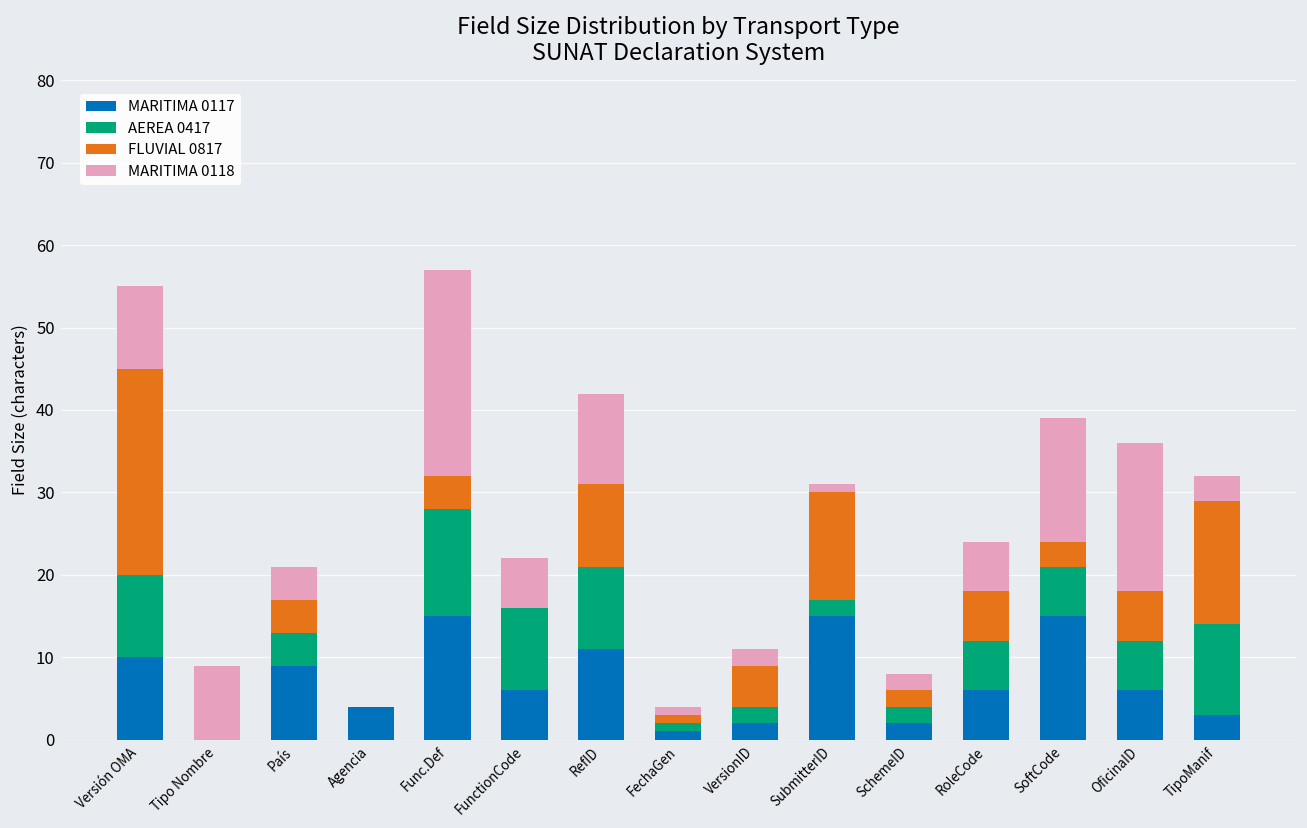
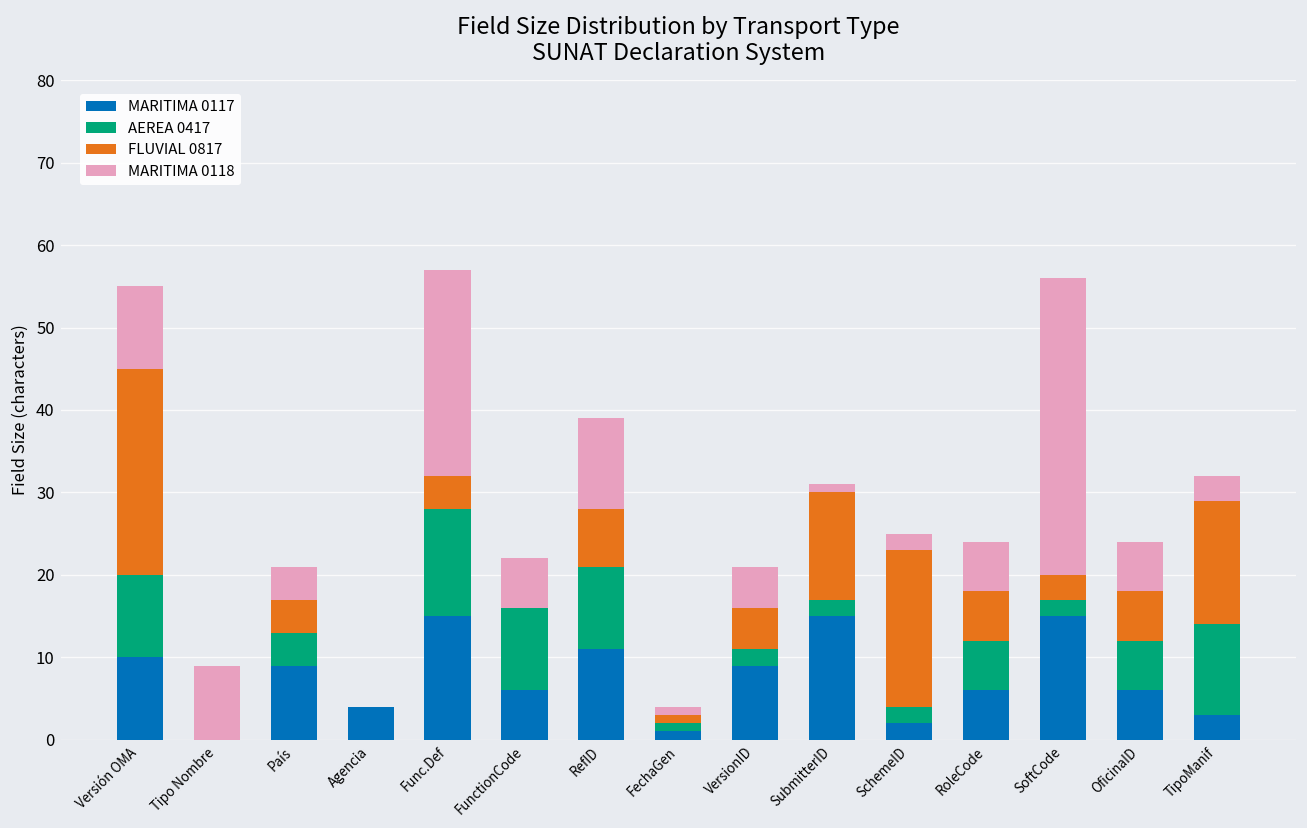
  {
    "MARITIMA 0117": {
      "Versión OMA": 10,
      "Tipo Nombre": 0,
      "País": 9,
      "Agencia": 4,
      "Func.Def": 15,
      "FunctionCode": 6,
      "RefID": 11,
      "FechaGen": 1,
-     "VersionID": 2,
+     "VersionID": 9,
      "SubmitterID": 15,
      "SchemeID": 2,
      "RoleCode": 6,
      "SoftCode": 15,
      "OficinaID": 6,
      "TipoManif": 3
    },
    "AEREA 0417": {
      "Versión OMA": 10,
      "Tipo Nombre": 0,
      "País": 4,
      "Agencia": 0,
      "Func.Def": 13,
      "FunctionCode": 10,
      "RefID": 10,
      "FechaGen": 1,
      "VersionID": 2,
      "SubmitterID": 2,
      "SchemeID": 2,
      "RoleCode": 6,
-     "SoftCode": 6,
+     "SoftCode": 2,
      "OficinaID": 6,
      "TipoManif": 11
    },
    "FLUVIAL 0817": {
      "Versión OMA": 25,
      "Tipo Nombre": 0,
      "País": 4,
      "Agencia": 0,
      "Func.Def": 4,
      "FunctionCode": 0,
-     "RefID": 10,
+     "RefID": 7,
      "FechaGen": 1,
      "VersionID": 5,
      "SubmitterID": 13,
-     "SchemeID": 2,
+     "SchemeID": 19,
      "RoleCode": 6,
      "SoftCode": 3,
      "OficinaID": 6,
      "TipoManif": 15
    },
    "MARITIMA 0118": {
      "Versión OMA": 10,
      "Tipo Nombre": 9,
      "País": 4,
      "Agencia": 0,
      "Func.Def": 25,
      "FunctionCode": 6,
      "RefID": 11,
      "FechaGen": 1,
-     "VersionID": 2,
+     "VersionID": 5,
      "SubmitterID": 1,
      "SchemeID": 2,
      "RoleCode": 6,
-     "SoftCode": 15,
-     "OficinaID": 18,
+     "SoftCode": 36,
+     "OficinaID": 6,
      "TipoManif": 3
    }
  }
